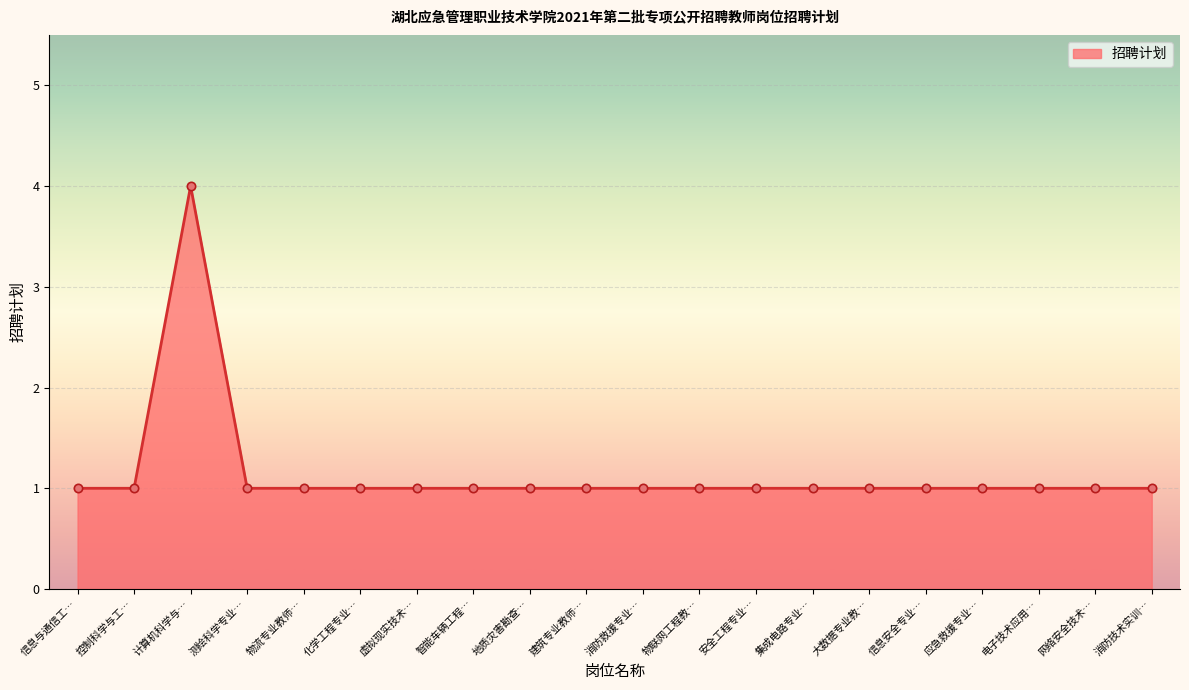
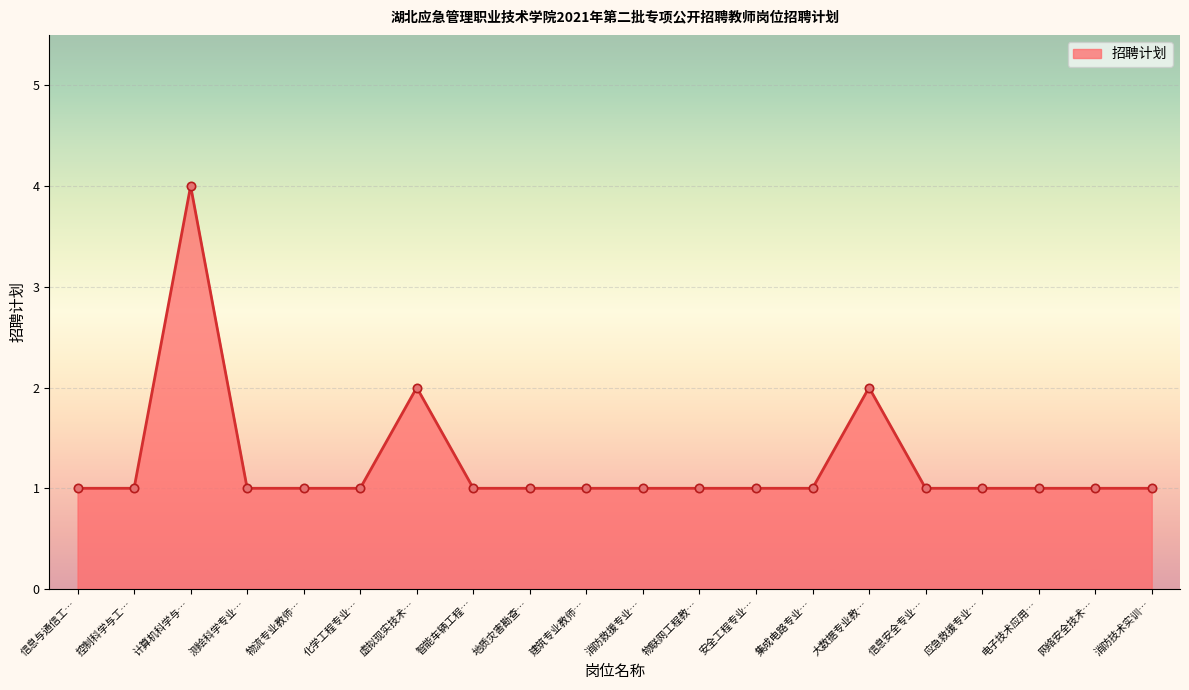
  {
    "信息与通信工…": 1,
    "控制科学与工…": 1,
    "计算机科学与…": 4,
    "测绘科学专业…": 1,
    "物流专业教师…": 1,
    "化学工程专业…": 1,
-   "虚拟现实技术…": 1,
+   "虚拟现实技术…": 2,
    "智能车辆工程…": 1,
    "地质灾害勘查…": 1,
    "建筑专业教师…": 1,
    "消防救援专业…": 1,
    "物联网工程教…": 1,
    "安全工程专业…": 1,
    "集成电路专业…": 1,
-   "大数据专业教…": 1,
+   "大数据专业教…": 2,
    "信息安全专业…": 1,
    "应急救援专业…": 1,
    "电子技术应用…": 1,
    "网络安全技术…": 1,
    "消防技术实训…": 1
  }
